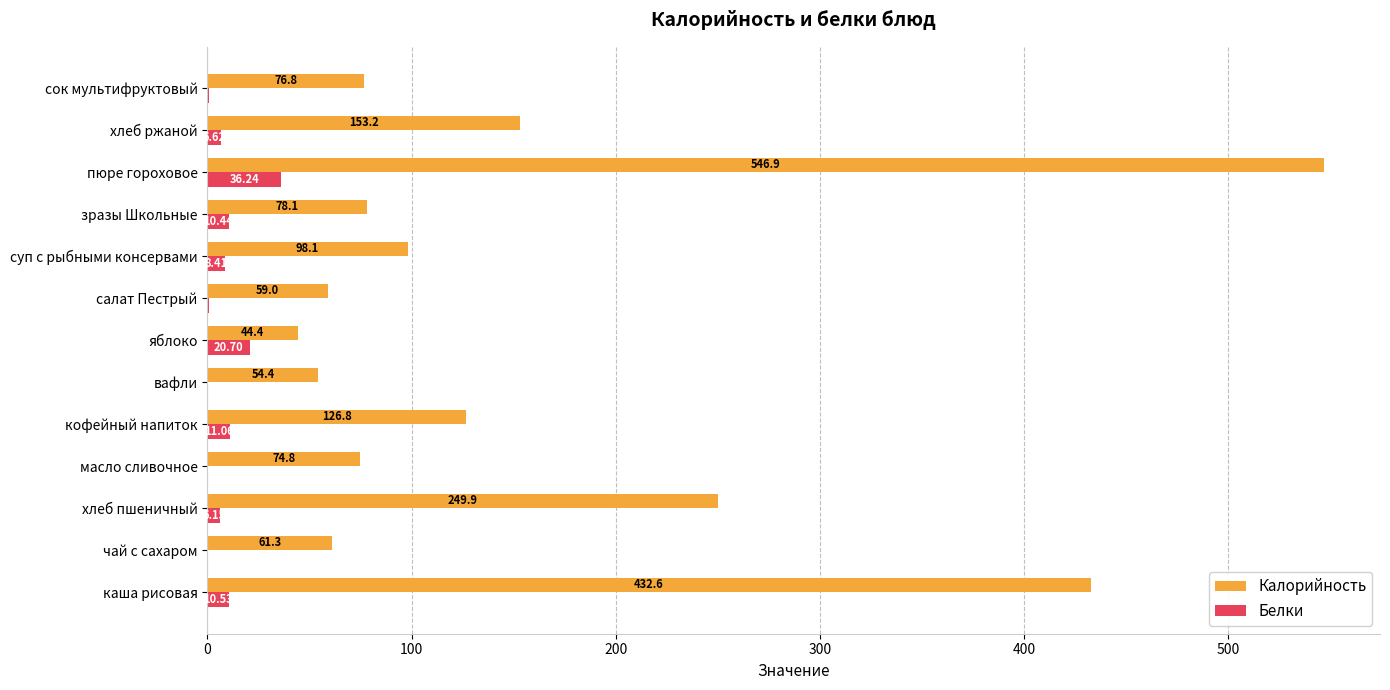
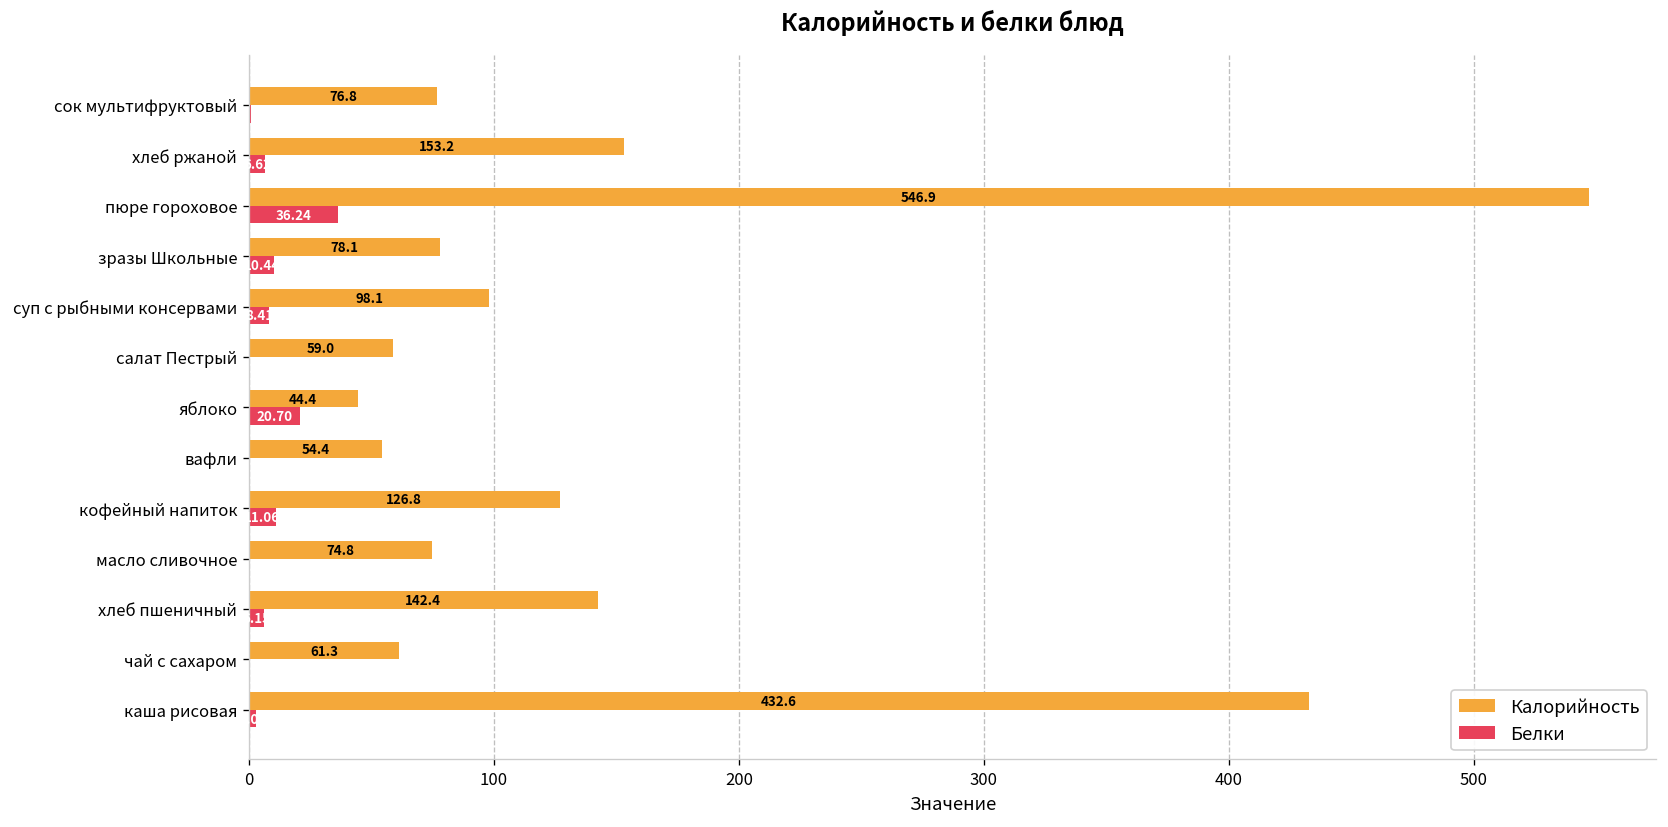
  {
    "Калорийность": {
      "сок мультифруктовый": 76.8,
      "хлеб ржаной": 153.2,
      "пюре гороховое": 546.9,
      "зразы Школьные": 78.1,
      "суп с рыбными консервами": 98.1,
      "салат Пестрый": 59.0,
      "яблоко": 44.4,
      "вафли": 54.4,
      "кофейный напиток": 126.8,
      "масло сливочное": 74.8,
-     "хлеб пшеничный": 249.9,
+     "хлеб пшеничный": 142.4,
      "чай с сахаром": 61.3,
      "каша рисовая": 432.6
    },
    "Белки": {
-     "каша рисовая": 11
+     "каша рисовая": 3
    }
  }
